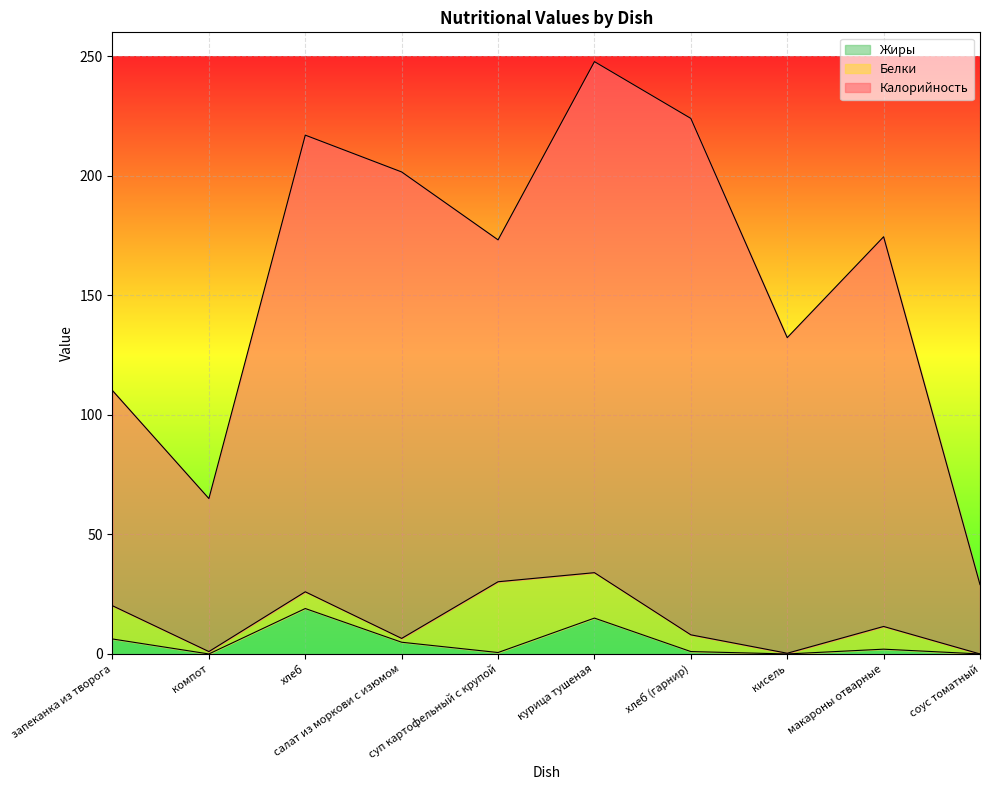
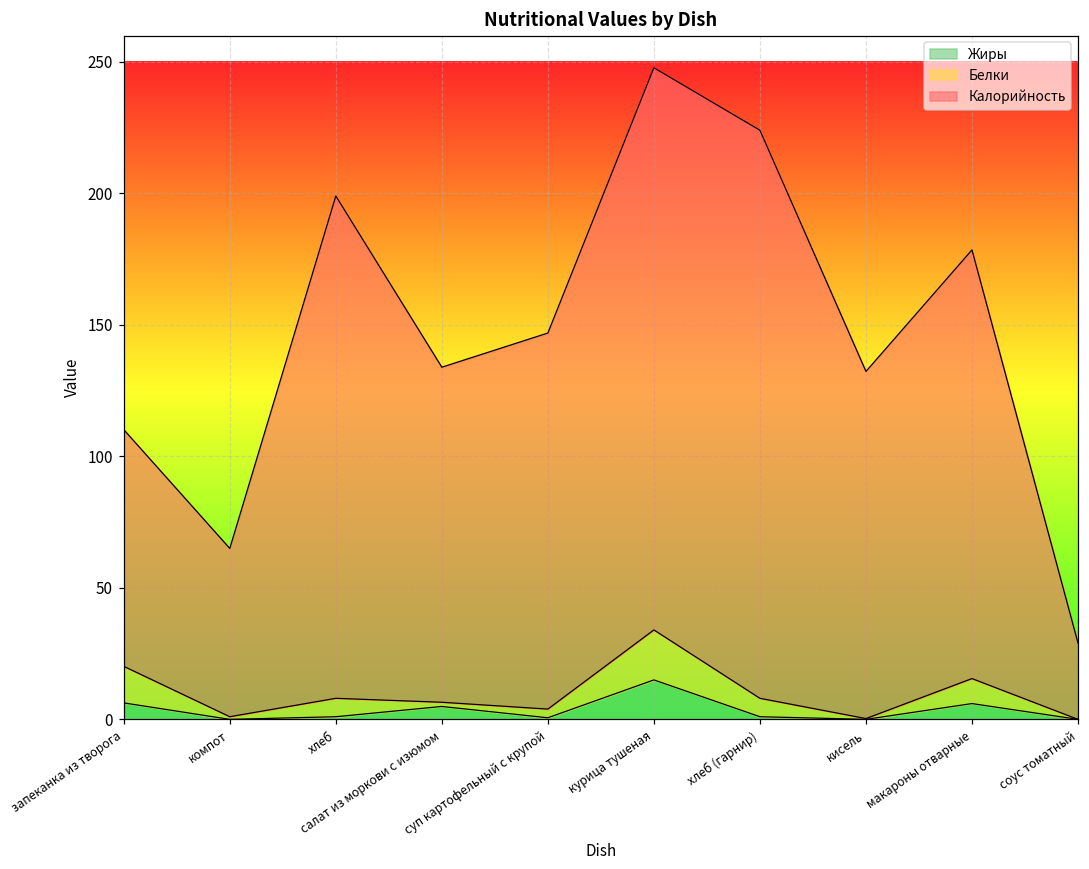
  {
    "Жиры": {
      "запеканка из творога": 6,
-     "хлеб": 19,
+     "хлеб": 1,
      "салат из моркови с изюмом": 5,
      "суп картофельный с крупой": 1,
      "курица тушеная": 15,
      "хлеб (гарнир)": 1,
-     "макароны отварные": 2
+     "макароны отварные": 6
    },
    "Белки": {
      "запеканка из творога": 14,
      "хлеб": 7,
      "салат из моркови с изюмом": 2,
-     "суп картофельный с крупой": 30,
+     "суп картофельный с крупой": 3,
      "курица тушеная": 19,
      "хлеб (гарнир)": 7,
      "макароны отварные": 10
    },
    "Калорийность": {
      "запеканка из творога": 90,
      "компот": 64,
      "хлеб": 191,
-     "салат из моркови с изюмом": 195,
+     "салат из моркови с изюмом": 127,
      "суп картофельный с крупой": 143,
      "курица тушеная": 214,
      "хлеб (гарнир)": 216,
      "кисель": 132,
      "макароны отварные": 163,
      "соус томатный": 29
    }
  }
